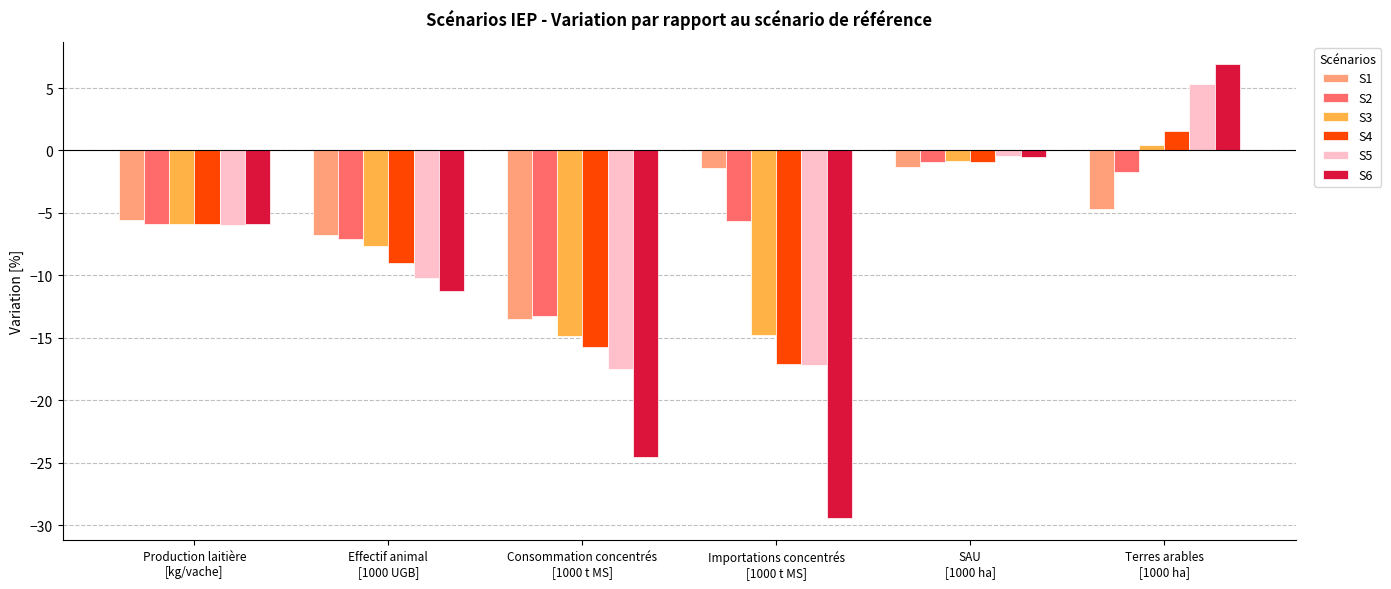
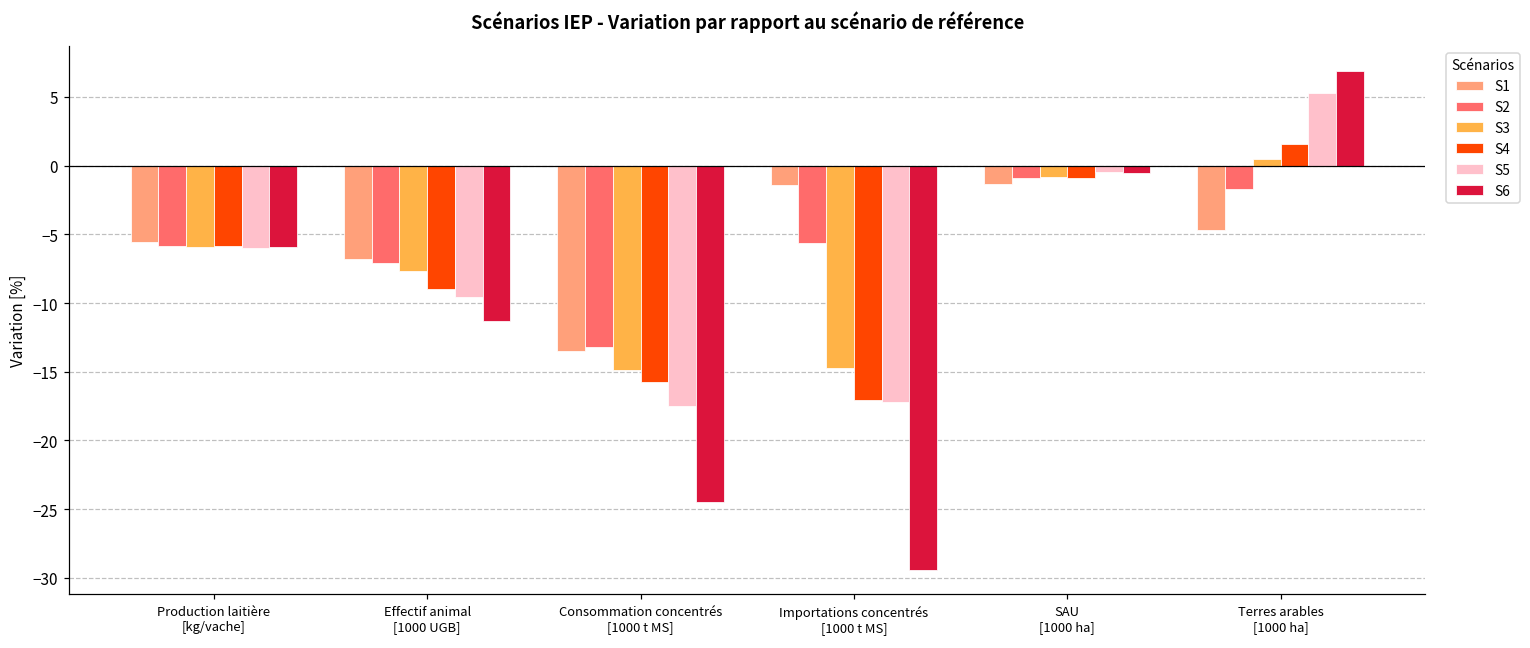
  {
    "S4": {
      "Production laitière [kg/vache]": -5.9,
      "Effectif animal [1000 UGB]": -9.0,
      "Consommation concentrés [1000 t MS]": -15.8,
      "Importations concentrés [1000 t MS]": -17.1,
      "SAU [1000 ha]": -0.9,
      "Terres arables [1000 ha]": 1.5
    },
    "S5": {
      "Production laitière [kg/vache]": -6.0,
-     "Effectif animal [1000 UGB]": -10.2,
+     "Effectif animal [1000 UGB]": -9.6,
      "Consommation concentrés [1000 t MS]": -17.5,
      "Importations concentrés [1000 t MS]": -17.2,
      "SAU [1000 ha]": -0.5,
      "Terres arables [1000 ha]": 5.3
    },
    "S6": {
      "Production laitière [kg/vache]": -5.9,
      "Effectif animal [1000 UGB]": -11.3,
      "Consommation concentrés [1000 t MS]": -24.5,
      "Importations concentrés [1000 t MS]": -29.4,
      "SAU [1000 ha]": -0.5,
      "Terres arables [1000 ha]": 6.9
    }
  }
